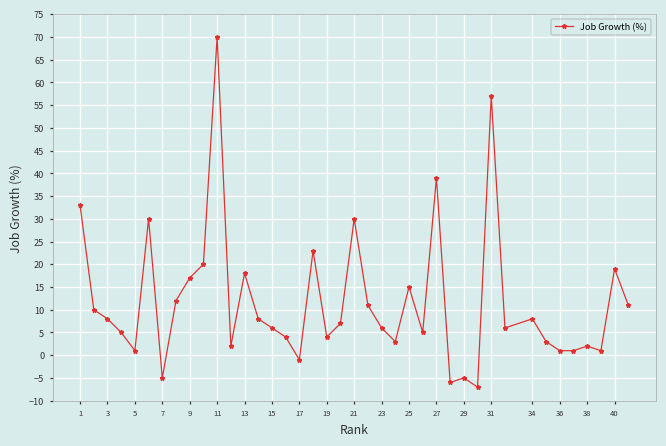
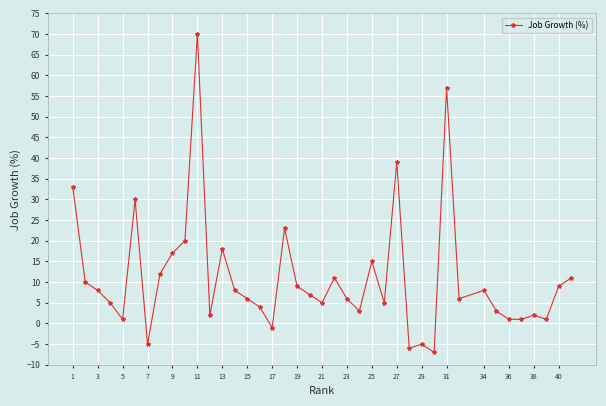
  {
    "1": 33,
    "3": 8,
    "5": 1,
    "7": -5,
    "9": 17,
    "11": 70,
    "13": 18,
    "15": 6,
    "17": -1,
-   "19": 4,
-   "21": 30,
+   "19": 9,
+   "21": 5,
    "23": 6,
    "25": 15,
    "27": 39,
    "29": -5,
    "31": 57,
    "34": 8,
    "36": 1,
    "38": 2,
-   "40": 19
+   "40": 9
  }
